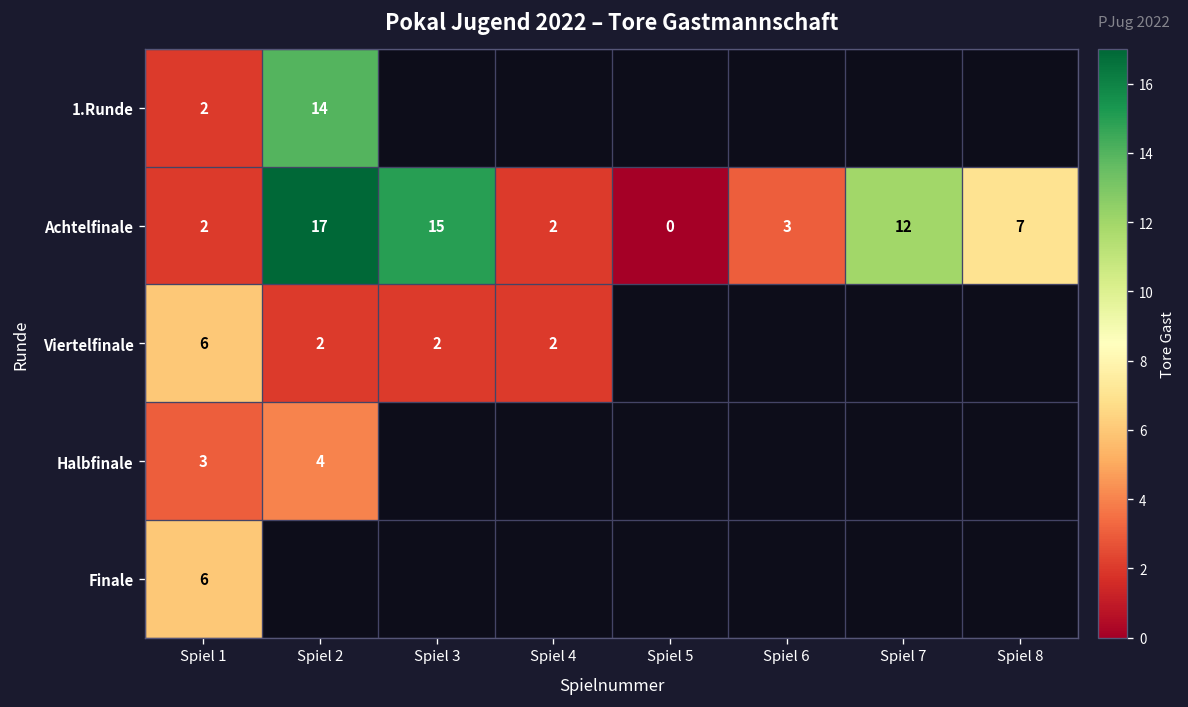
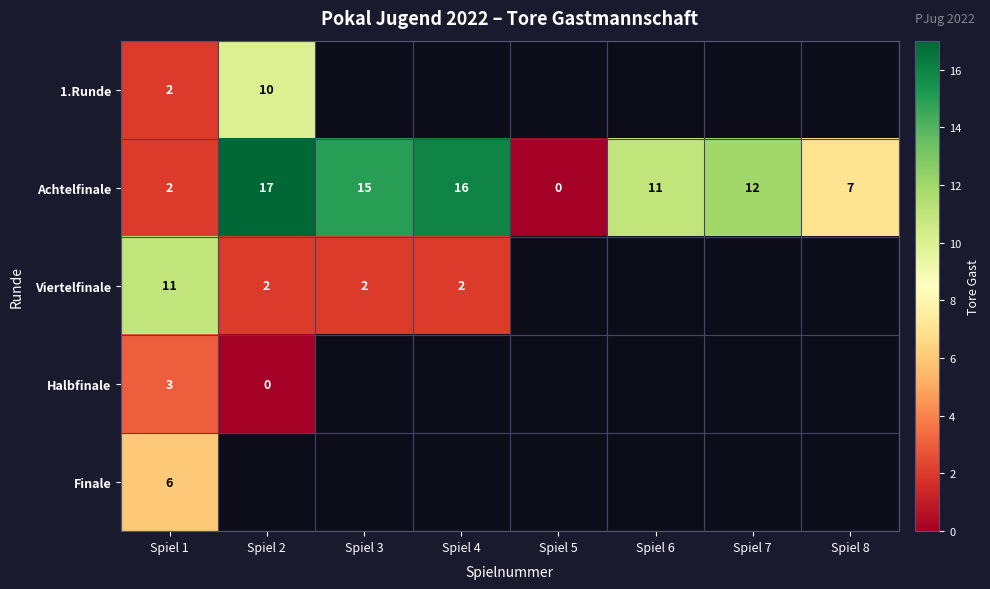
  {
    "1.Runde": {
      "Spiel 1": 2,
-     "Spiel 2": 14
+     "Spiel 2": 10
    },
    "Achtelfinale": {
      "Spiel 1": 2,
      "Spiel 2": 17,
      "Spiel 3": 15,
-     "Spiel 4": 2,
+     "Spiel 4": 16,
      "Spiel 5": 0,
-     "Spiel 6": 3,
+     "Spiel 6": 11,
      "Spiel 7": 12,
      "Spiel 8": 7
    },
    "Viertelfinale": {
-     "Spiel 1": 6,
+     "Spiel 1": 11,
      "Spiel 2": 2,
      "Spiel 3": 2,
      "Spiel 4": 2
    },
    "Halbfinale": {
      "Spiel 1": 3,
-     "Spiel 2": 4
+     "Spiel 2": 0
    },
    "Finale": {
      "Spiel 1": 6
    }
  }
